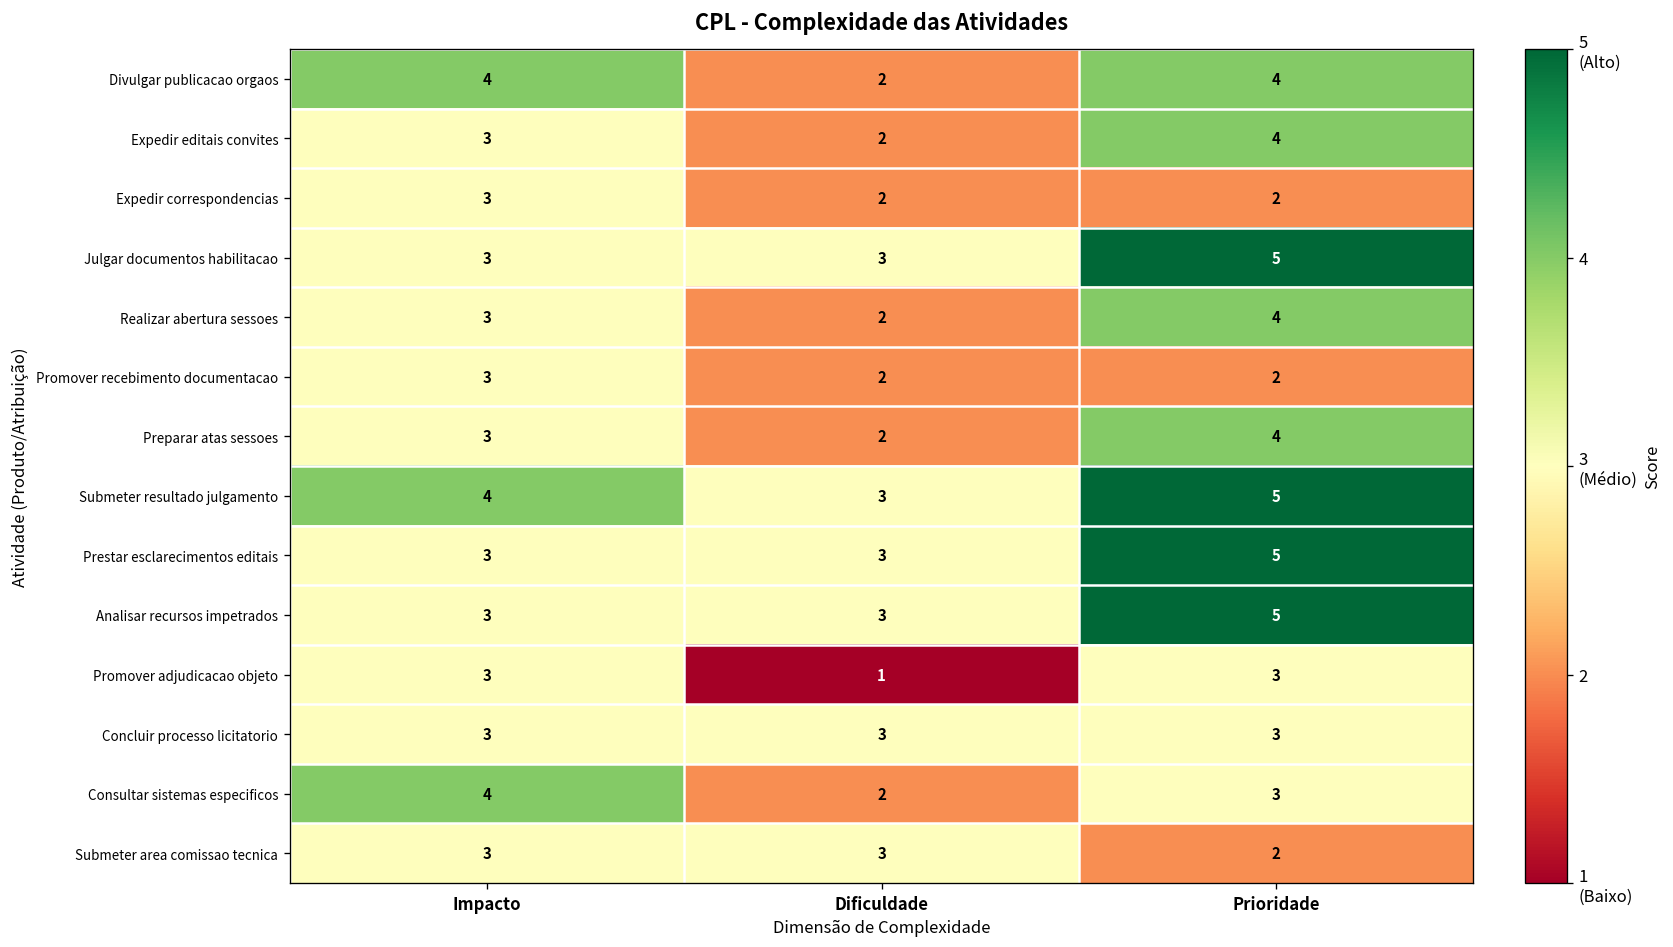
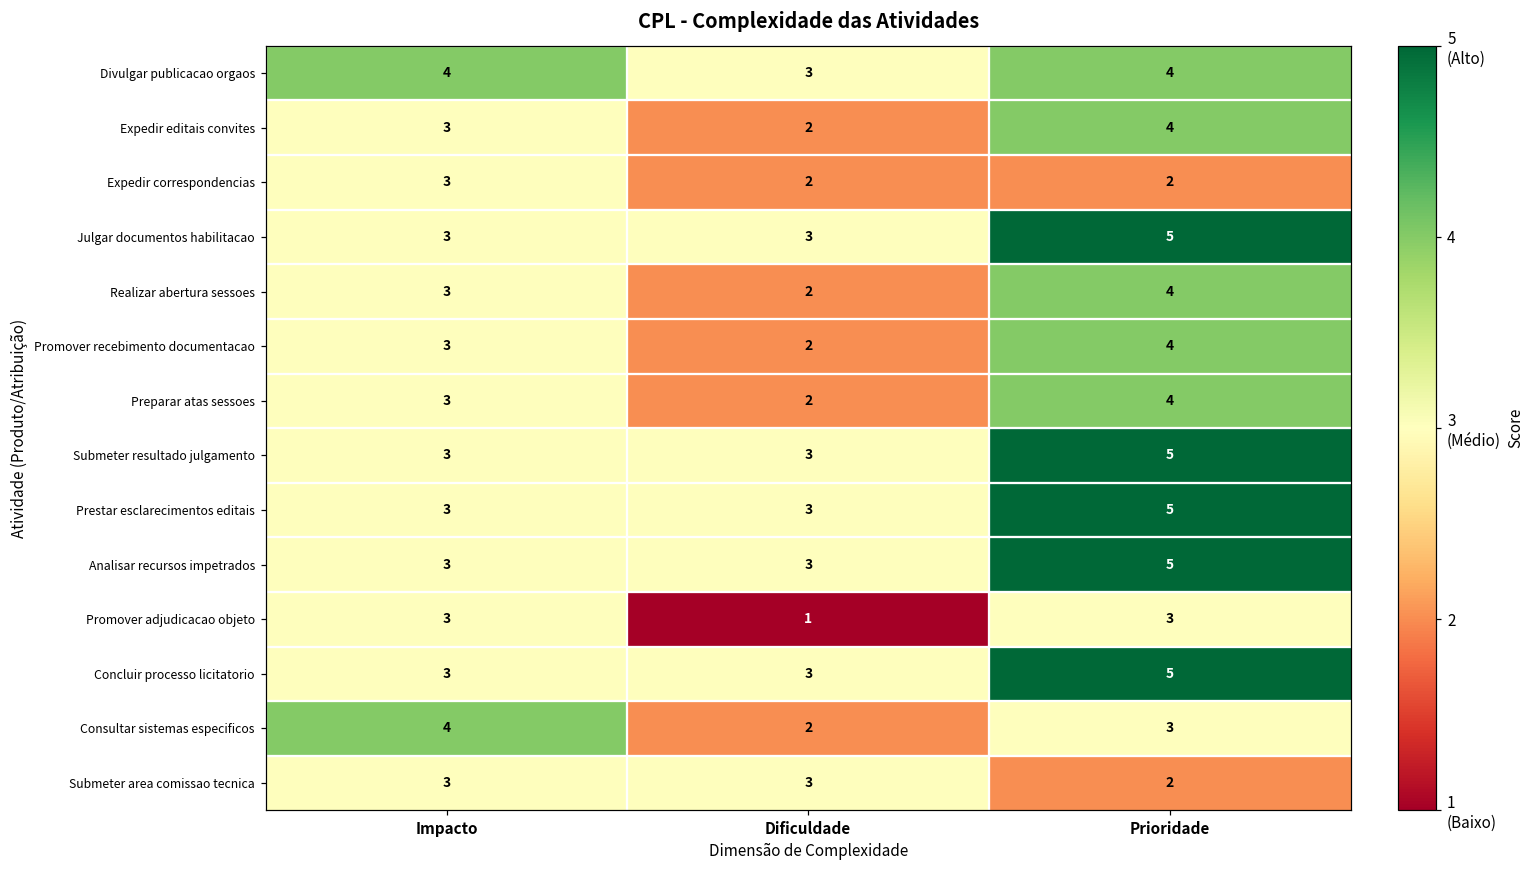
  {
    "Divulgar publicacao orgaos": {
      "Impacto": 4,
-     "Dificuldade": 2,
+     "Dificuldade": 3,
      "Prioridade": 4
    },
    "Expedir editais convites": {
      "Impacto": 3,
      "Dificuldade": 2,
      "Prioridade": 4
    },
    "Expedir correspondencias": {
      "Impacto": 3,
      "Dificuldade": 2,
      "Prioridade": 2
    },
    "Julgar documentos habilitacao": {
      "Impacto": 3,
      "Dificuldade": 3,
      "Prioridade": 5
    },
    "Realizar abertura sessoes": {
      "Impacto": 3,
      "Dificuldade": 2,
      "Prioridade": 4
    },
    "Promover recebimento documentacao": {
      "Impacto": 3,
      "Dificuldade": 2,
-     "Prioridade": 2
+     "Prioridade": 4
    },
    "Preparar atas sessoes": {
      "Impacto": 3,
      "Dificuldade": 2,
      "Prioridade": 4
    },
    "Submeter resultado julgamento": {
-     "Impacto": 4,
+     "Impacto": 3,
      "Dificuldade": 3,
      "Prioridade": 5
    },
    "Prestar esclarecimentos editais": {
      "Impacto": 3,
      "Dificuldade": 3,
      "Prioridade": 5
    },
    "Analisar recursos impetrados": {
      "Impacto": 3,
      "Dificuldade": 3,
      "Prioridade": 5
    },
    "Promover adjudicacao objeto": {
      "Impacto": 3,
      "Dificuldade": 1,
      "Prioridade": 3
    },
    "Concluir processo licitatorio": {
      "Impacto": 3,
      "Dificuldade": 3,
-     "Prioridade": 3
+     "Prioridade": 5
    },
    "Consultar sistemas especificos": {
      "Impacto": 4,
      "Dificuldade": 2,
      "Prioridade": 3
    },
    "Submeter area comissao tecnica": {
      "Impacto": 3,
      "Dificuldade": 3,
      "Prioridade": 2
    }
  }
